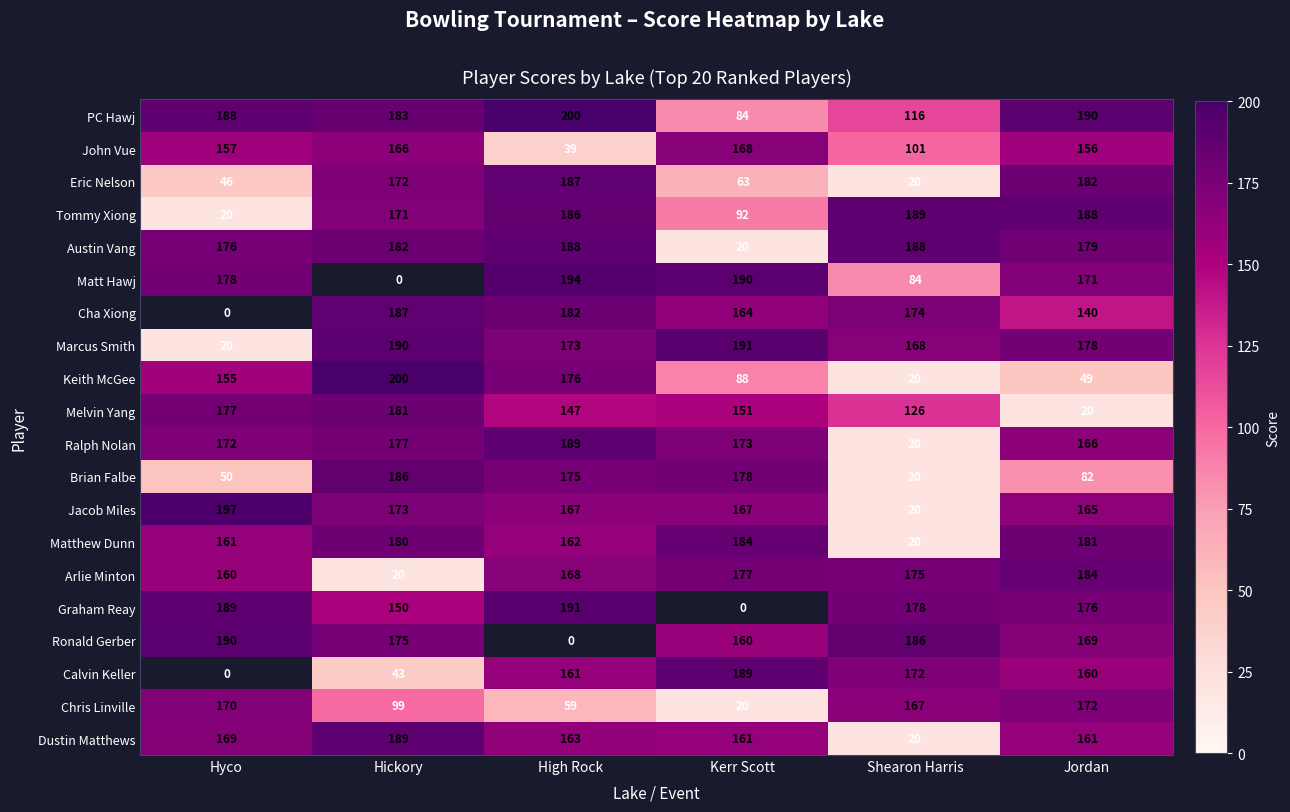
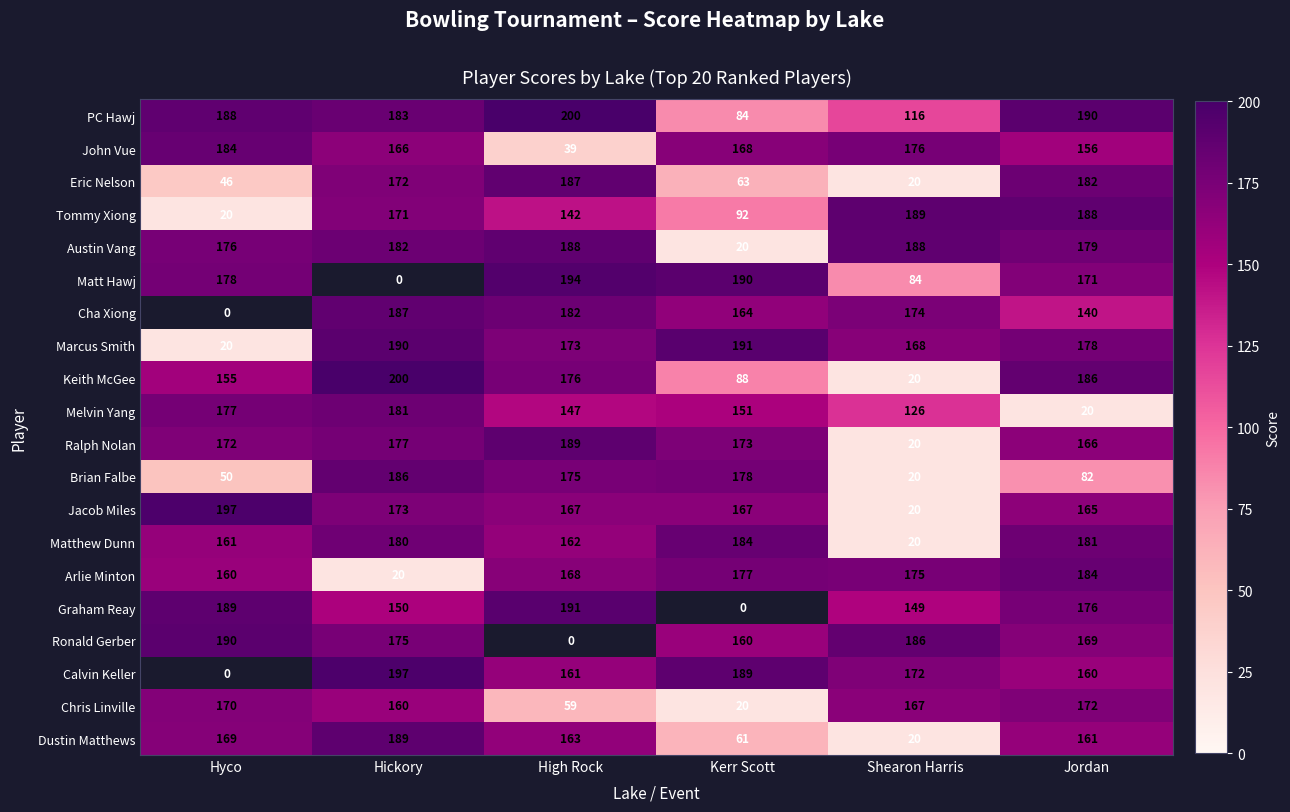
  {
    "PC Hawj": {
      "Hyco": 188,
      "Hickory": 183,
      "High Rock": 200,
      "Kerr Scott": 84,
      "Shearon Harris": 116,
      "Jordan": 190
    },
    "John Vue": {
-     "Hyco": 157,
+     "Hyco": 184,
      "Hickory": 166,
      "High Rock": 39,
      "Kerr Scott": 168,
-     "Shearon Harris": 101,
+     "Shearon Harris": 176,
      "Jordan": 156
    },
    "Eric Nelson": {
      "Hyco": 46,
      "Hickory": 172,
      "High Rock": 187,
      "Kerr Scott": 63,
      "Jordan": 182
    },
    "Tommy Xiong": {
      "Hickory": 171,
-     "High Rock": 186,
+     "High Rock": 142,
      "Kerr Scott": 92,
      "Shearon Harris": 189,
      "Jordan": 188
    },
    "Austin Vang": {
      "Hyco": 176,
      "Hickory": 182,
      "High Rock": 188,
      "Shearon Harris": 188,
      "Jordan": 179
    },
    "Matt Hawj": {
      "Hyco": 178,
      "High Rock": 194,
      "Kerr Scott": 190,
      "Shearon Harris": 84,
      "Jordan": 171
    },
    "Cha Xiong": {
      "Hickory": 187,
      "High Rock": 182,
      "Kerr Scott": 164,
      "Shearon Harris": 174,
      "Jordan": 140
    },
    "Marcus Smith": {
      "Hickory": 190,
      "High Rock": 173,
      "Kerr Scott": 191,
      "Shearon Harris": 168,
      "Jordan": 178
    },
    "Keith McGee": {
      "Hyco": 155,
      "Hickory": 200,
      "High Rock": 176,
      "Kerr Scott": 88,
-     "Jordan": 49
+     "Jordan": 186
    },
    "Melvin Yang": {
      "Hyco": 177,
      "Hickory": 181,
      "High Rock": 147,
      "Kerr Scott": 151,
      "Shearon Harris": 126
    },
    "Ralph Nolan": {
      "Hyco": 172,
      "Hickory": 177,
      "High Rock": 189,
      "Kerr Scott": 173,
      "Jordan": 166
    },
    "Brian Falbe": {
      "Hyco": 50,
      "Hickory": 186,
      "High Rock": 175,
      "Kerr Scott": 178,
      "Jordan": 82
    },
    "Jacob Miles": {
      "Hyco": 197,
      "Hickory": 173,
      "High Rock": 167,
      "Kerr Scott": 167,
      "Jordan": 165
    },
    "Matthew Dunn": {
      "Hyco": 161,
      "Hickory": 180,
      "High Rock": 162,
      "Kerr Scott": 184,
      "Jordan": 181
    },
    "Arlie Minton": {
      "Hyco": 160,
      "High Rock": 168,
      "Kerr Scott": 177,
      "Shearon Harris": 175,
      "Jordan": 184
    },
    "Graham Reay": {
      "Hyco": 189,
      "Hickory": 150,
      "High Rock": 191,
-     "Shearon Harris": 178,
+     "Shearon Harris": 149,
      "Jordan": 176
    },
    "Ronald Gerber": {
      "Hyco": 190,
      "Hickory": 175,
      "Kerr Scott": 160,
      "Shearon Harris": 186,
      "Jordan": 169
    },
    "Calvin Keller": {
-     "Hickory": 43,
+     "Hickory": 197,
      "High Rock": 161,
      "Kerr Scott": 189,
      "Shearon Harris": 172,
      "Jordan": 160
    },
    "Chris Linville": {
      "Hyco": 170,
-     "Hickory": 99,
+     "Hickory": 160,
      "High Rock": 59,
      "Shearon Harris": 167,
      "Jordan": 172
    },
    "Dustin Matthews": {
      "Hyco": 169,
      "Hickory": 189,
      "High Rock": 163,
-     "Kerr Scott": 161,
+     "Kerr Scott": 61,
      "Jordan": 161
    }
  }
